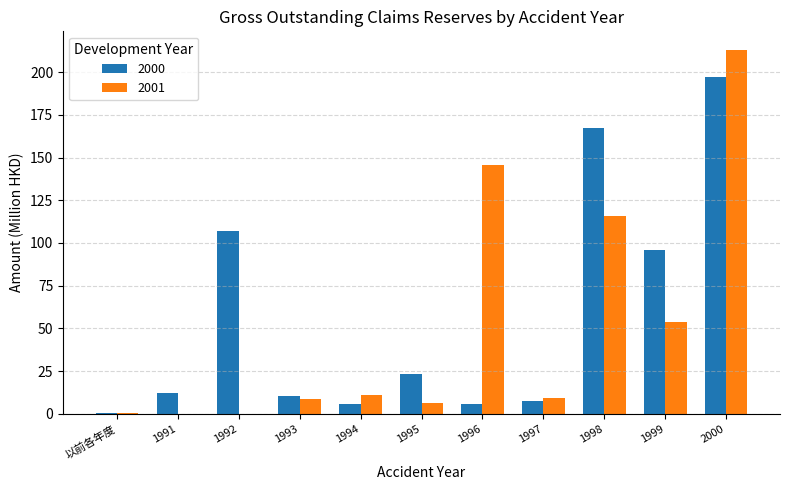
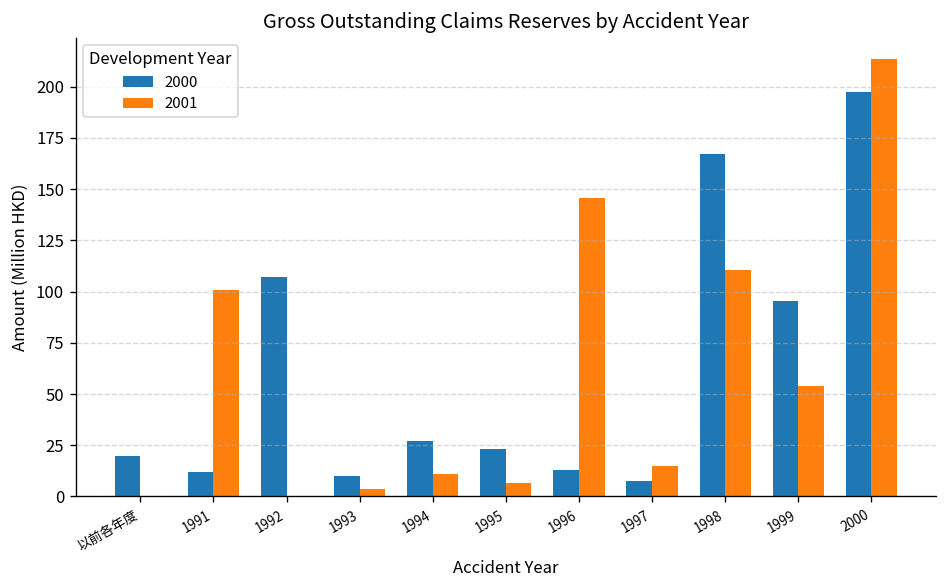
  {
    "2000": {
-     "以前各年度": 1,
+     "以前各年度": 20,
      "1991": 12,
      "1992": 107,
      "1993": 10,
-     "1994": 6,
+     "1994": 27,
      "1995": 23,
-     "1996": 5,
+     "1996": 13,
      "1997": 8,
      "1998": 167,
      "1999": 96,
      "2000": 197
    },
    "2001": {
-     "1991": 0,
+     "1991": 101,
      "1992": 0,
-     "1993": 9,
+     "1993": 3,
      "1994": 11,
      "1995": 6,
      "1996": 146,
-     "1997": 9,
-     "1998": 116,
+     "1997": 15,
+     "1998": 111,
      "1999": 54,
      "2000": 213
    }
  }
